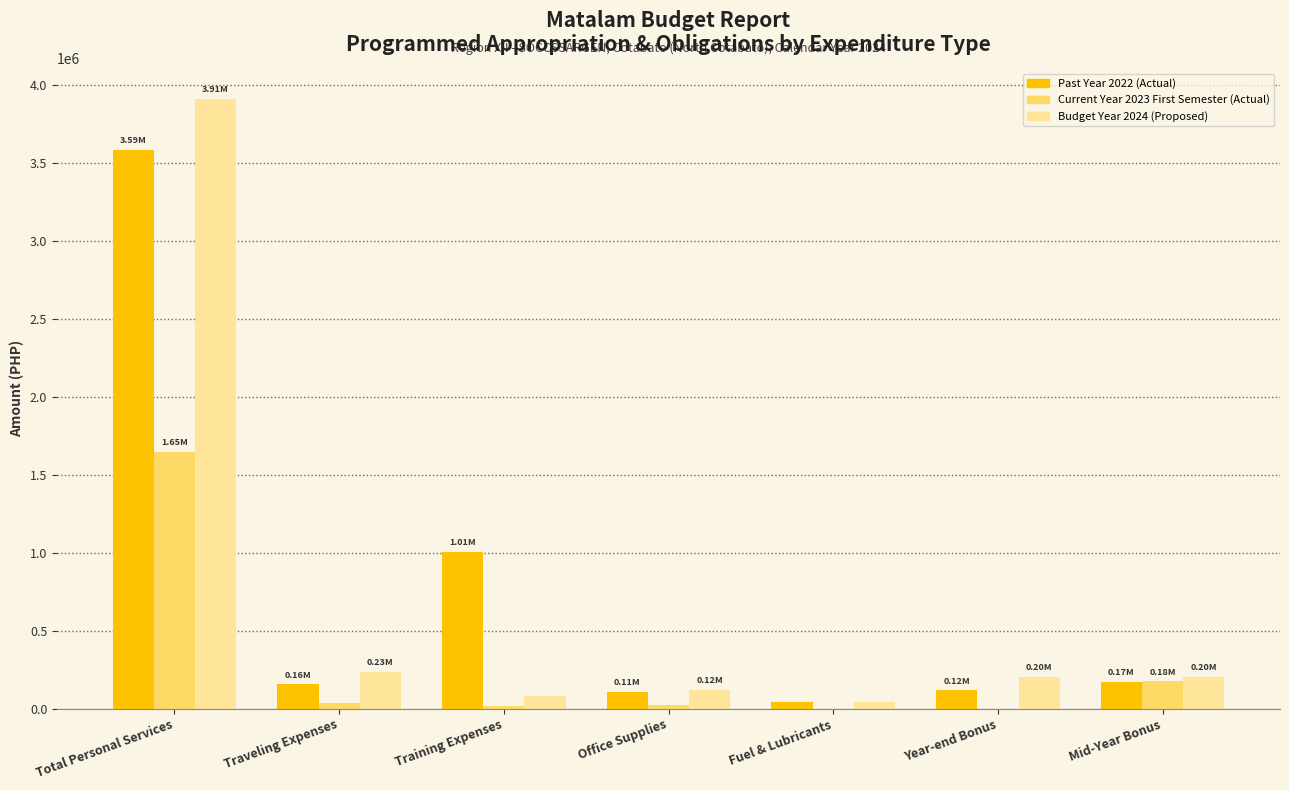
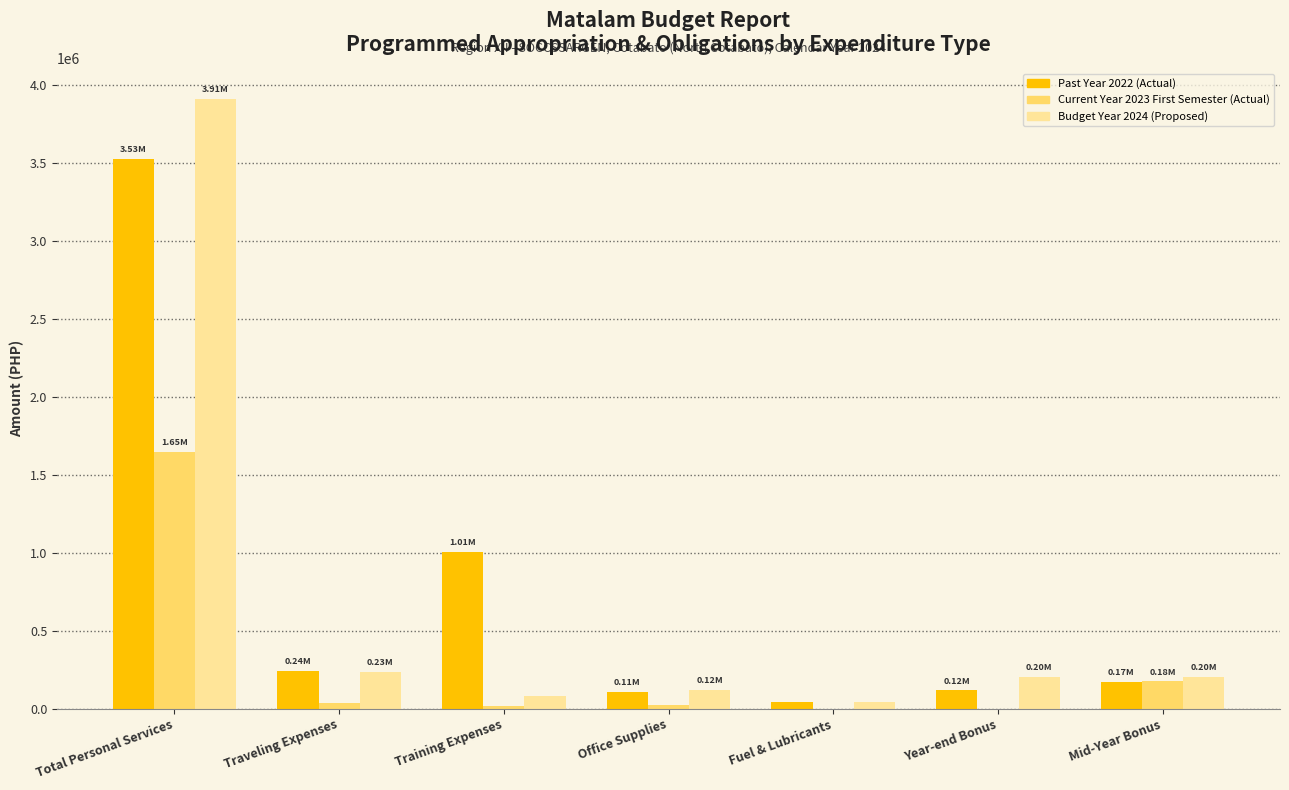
  {
    "Past Year 2022 (Actual)": {
-     "Total Personal Services": "3.59M",
-     "Traveling Expenses": "0.16M",
+     "Total Personal Services": "3.53M",
+     "Traveling Expenses": "0.24M",
      "Training Expenses": "1.01M",
      "Office Supplies": "0.11M",
      "Year-end Bonus": "0.12M",
      "Mid-Year Bonus": "0.17M"
    }
  }
